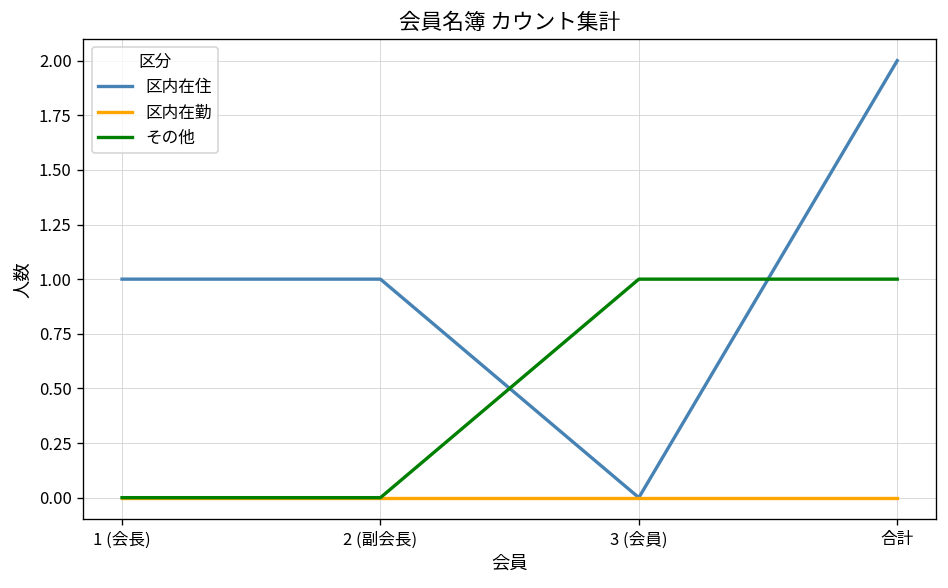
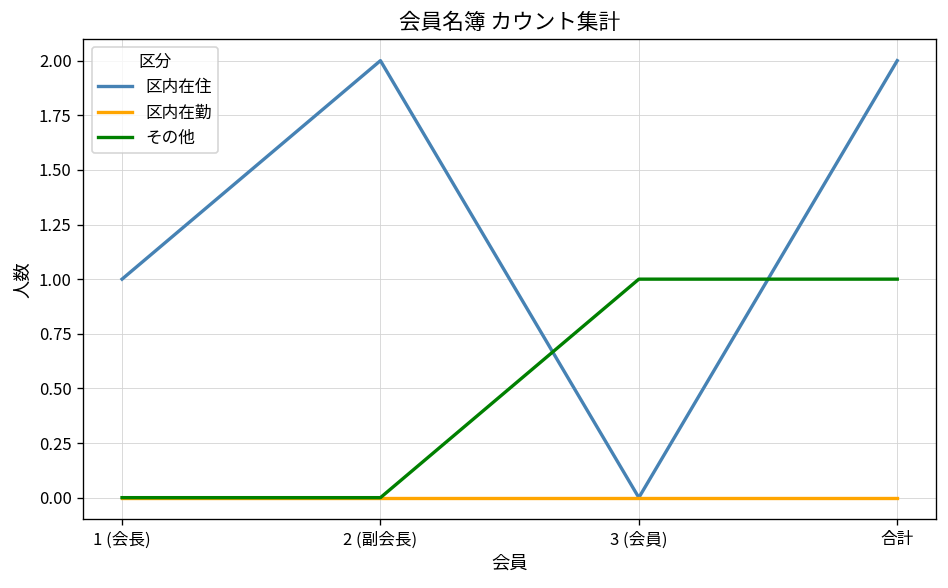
  {
    "区内在住": {
      "1 (会長)": 1,
-     "2 (副会長)": 1,
+     "2 (副会長)": 2,
      "合計": 2
    },
    "区内在勤": {
      "合計": 0
    },
    "その他": {
      "3 (会員)": 1,
      "合計": 1
    }
  }
